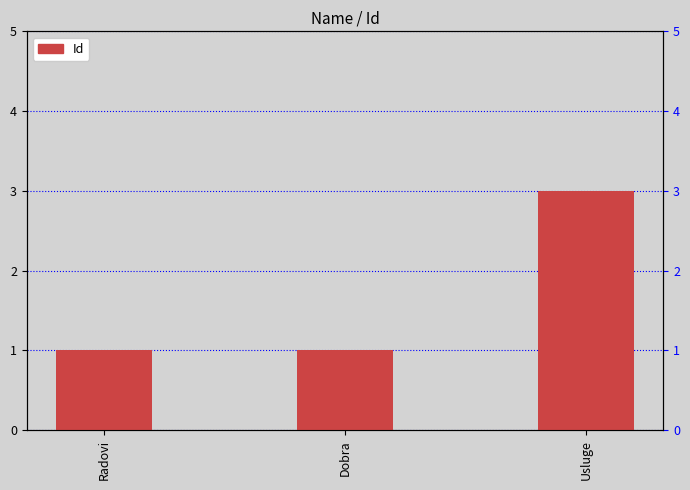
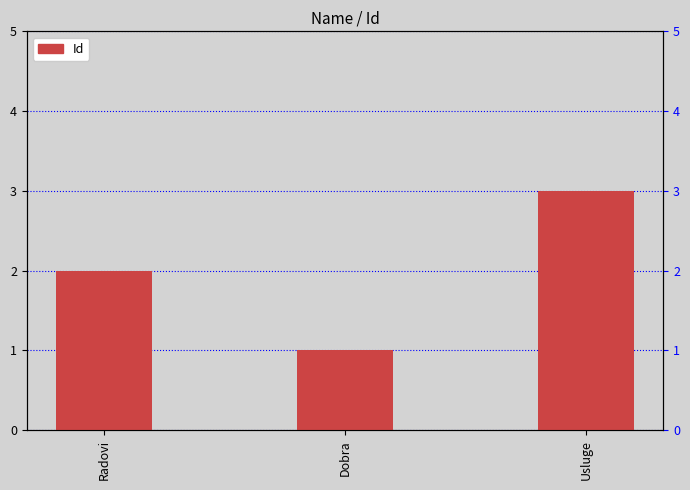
  {
-   "Radovi": 1,
+   "Radovi": 2,
    "Dobra": 1,
    "Usluge": 3
  }
